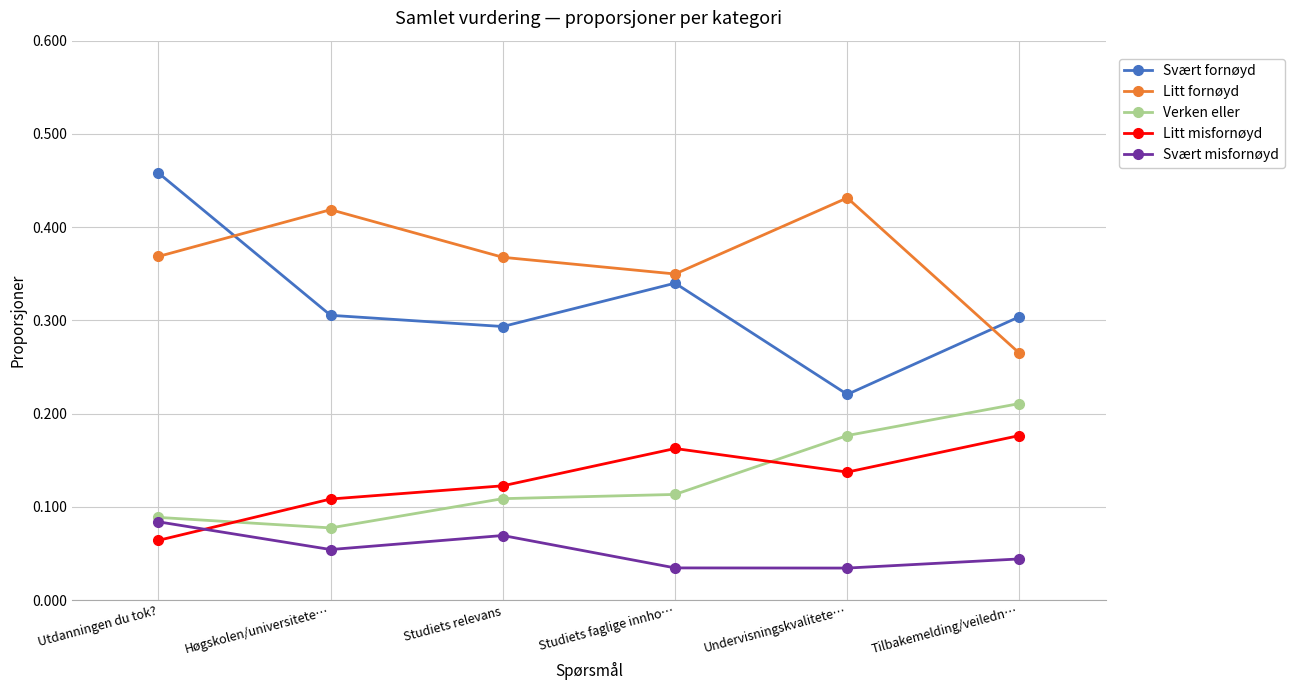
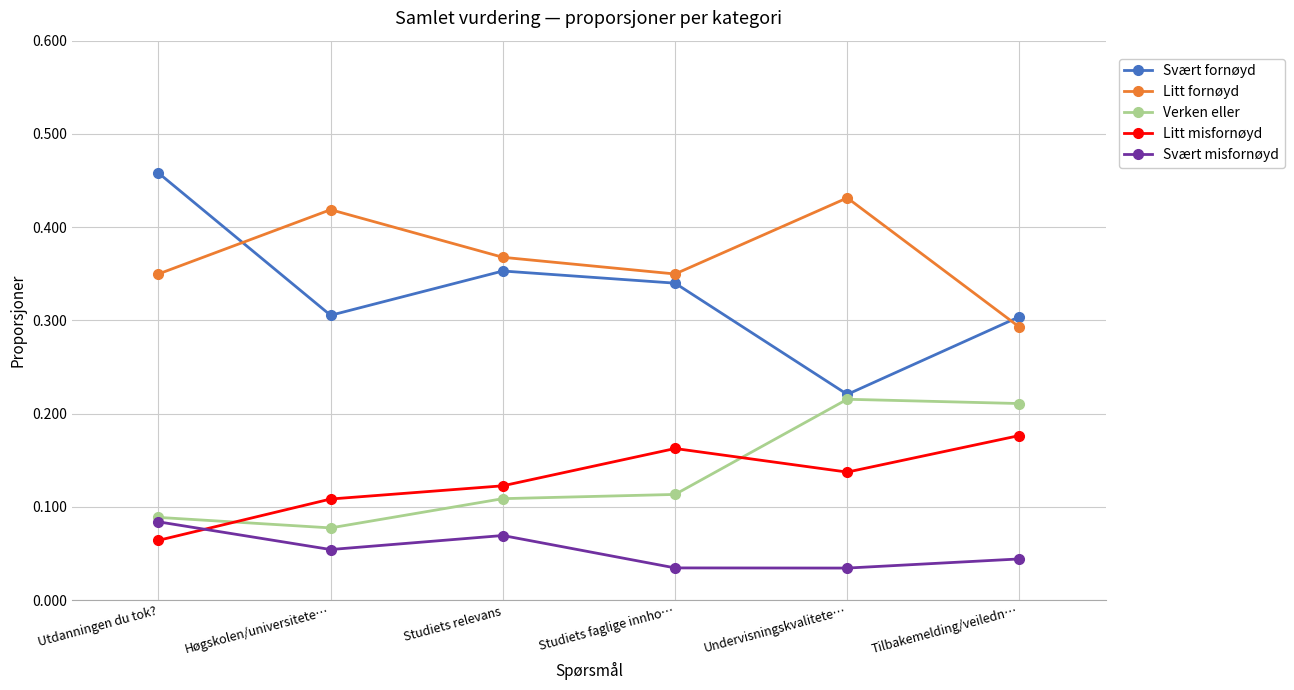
  {
    "Svært fornøyd": {
      "Utdanningen du tok?": 0.46,
      "Høgskolen/universitete…": 0.31,
-     "Studiets relevans": 0.29,
+     "Studiets relevans": 0.35,
      "Studiets faglige innho…": 0.34,
      "Undervisningskvalitete…": 0.22,
      "Tilbakemelding/veiledn…": 0.30
    },
    "Litt fornøyd": {
-     "Utdanningen du tok?": 0.37,
+     "Utdanningen du tok?": 0.35,
      "Høgskolen/universitete…": 0.42,
      "Studiets relevans": 0.37,
      "Studiets faglige innho…": 0.35,
      "Undervisningskvalitete…": 0.43,
-     "Tilbakemelding/veiledn…": 0.26
+     "Tilbakemelding/veiledn…": 0.29
    },
    "Verken eller": {
      "Utdanningen du tok?": 0.09,
      "Høgskolen/universitete…": 0.08,
      "Studiets relevans": 0.11,
      "Studiets faglige innho…": 0.11,
-     "Undervisningskvalitete…": 0.18,
+     "Undervisningskvalitete…": 0.22,
      "Tilbakemelding/veiledn…": 0.21
    },
    "Litt misfornøyd": {
      "Utdanningen du tok?": 0.06,
      "Høgskolen/universitete…": 0.11,
      "Studiets relevans": 0.12,
      "Studiets faglige innho…": 0.16,
      "Undervisningskvalitete…": 0.14,
      "Tilbakemelding/veiledn…": 0.18
    },
    "Svært misfornøyd": {
      "Utdanningen du tok?": 0.08,
      "Høgskolen/universitete…": 0.05,
      "Studiets relevans": 0.07,
      "Studiets faglige innho…": 0.03,
      "Undervisningskvalitete…": 0.03,
      "Tilbakemelding/veiledn…": 0.04
    }
  }
